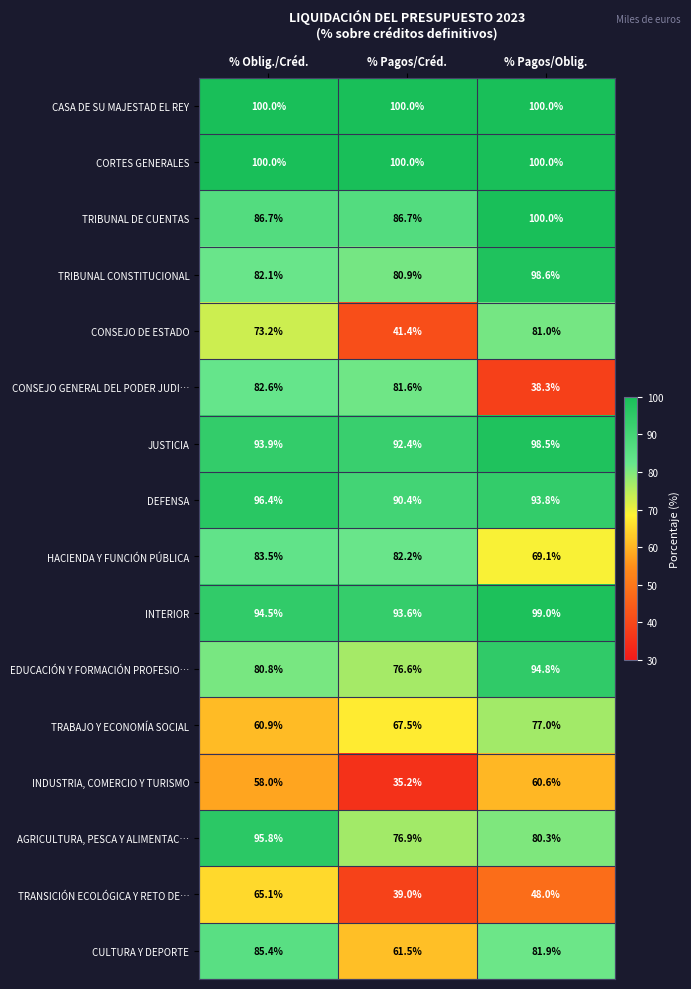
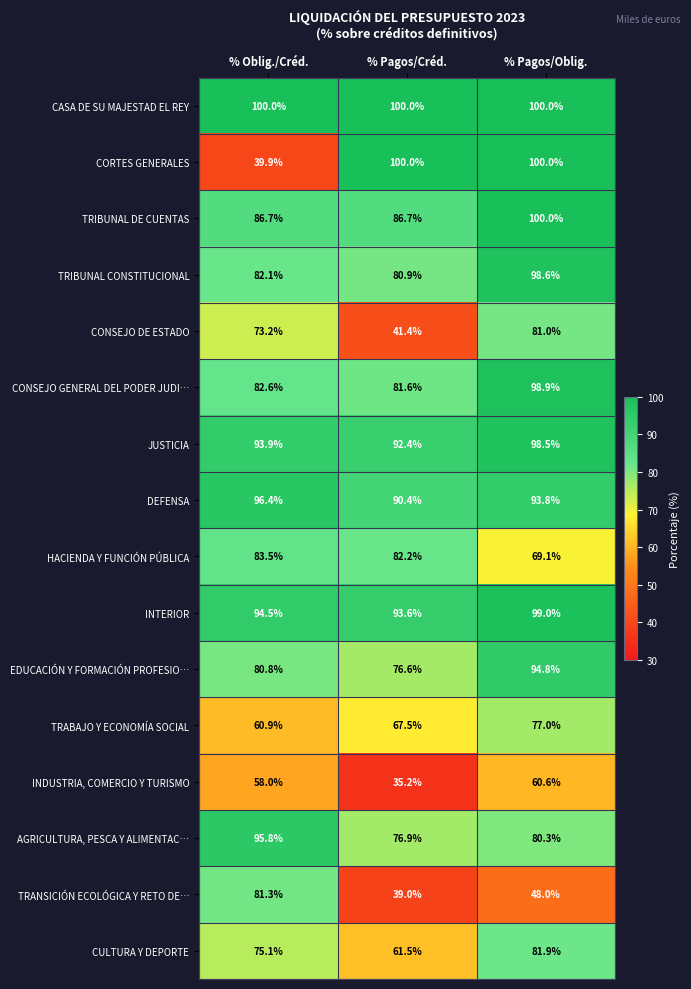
  {
    "CASA DE SU MAJESTAD EL REY": {
      "% Oblig./Créd.": "100.0%",
      "% Pagos/Créd.": "100.0%",
      "% Pagos/Oblig.": "100.0%"
    },
    "CORTES GENERALES": {
-     "% Oblig./Créd.": "100.0%",
+     "% Oblig./Créd.": "39.9%",
      "% Pagos/Créd.": "100.0%",
      "% Pagos/Oblig.": "100.0%"
    },
    "TRIBUNAL DE CUENTAS": {
      "% Oblig./Créd.": "86.7%",
      "% Pagos/Créd.": "86.7%",
      "% Pagos/Oblig.": "100.0%"
    },
    "TRIBUNAL CONSTITUCIONAL": {
      "% Oblig./Créd.": "82.1%",
      "% Pagos/Créd.": "80.9%",
      "% Pagos/Oblig.": "98.6%"
    },
    "CONSEJO DE ESTADO": {
      "% Oblig./Créd.": "73.2%",
      "% Pagos/Créd.": "41.4%",
      "% Pagos/Oblig.": "81.0%"
    },
    "CONSEJO GENERAL DEL PODER JUDI…": {
      "% Oblig./Créd.": "82.6%",
      "% Pagos/Créd.": "81.6%",
-     "% Pagos/Oblig.": "38.3%"
+     "% Pagos/Oblig.": "98.9%"
    },
    "JUSTICIA": {
      "% Oblig./Créd.": "93.9%",
      "% Pagos/Créd.": "92.4%",
      "% Pagos/Oblig.": "98.5%"
    },
    "DEFENSA": {
      "% Oblig./Créd.": "96.4%",
      "% Pagos/Créd.": "90.4%",
      "% Pagos/Oblig.": "93.8%"
    },
    "HACIENDA Y FUNCIÓN PÚBLICA": {
      "% Oblig./Créd.": "83.5%",
      "% Pagos/Créd.": "82.2%",
      "% Pagos/Oblig.": "69.1%"
    },
    "INTERIOR": {
      "% Oblig./Créd.": "94.5%",
      "% Pagos/Créd.": "93.6%",
      "% Pagos/Oblig.": "99.0%"
    },
    "EDUCACIÓN Y FORMACIÓN PROFESIO…": {
      "% Oblig./Créd.": "80.8%",
      "% Pagos/Créd.": "76.6%",
      "% Pagos/Oblig.": "94.8%"
    },
    "TRABAJO Y ECONOMÍA SOCIAL": {
      "% Oblig./Créd.": "60.9%",
      "% Pagos/Créd.": "67.5%",
      "% Pagos/Oblig.": "77.0%"
    },
    "INDUSTRIA, COMERCIO Y TURISMO": {
      "% Oblig./Créd.": "58.0%",
      "% Pagos/Créd.": "35.2%",
      "% Pagos/Oblig.": "60.6%"
    },
    "AGRICULTURA, PESCA Y ALIMENTAC…": {
      "% Oblig./Créd.": "95.8%",
      "% Pagos/Créd.": "76.9%",
      "% Pagos/Oblig.": "80.3%"
    },
    "TRANSICIÓN ECOLÓGICA Y RETO DE…": {
-     "% Oblig./Créd.": "65.1%",
+     "% Oblig./Créd.": "81.3%",
      "% Pagos/Créd.": "39.0%",
      "% Pagos/Oblig.": "48.0%"
    },
    "CULTURA Y DEPORTE": {
-     "% Oblig./Créd.": "85.4%",
+     "% Oblig./Créd.": "75.1%",
      "% Pagos/Créd.": "61.5%",
      "% Pagos/Oblig.": "81.9%"
    }
  }
